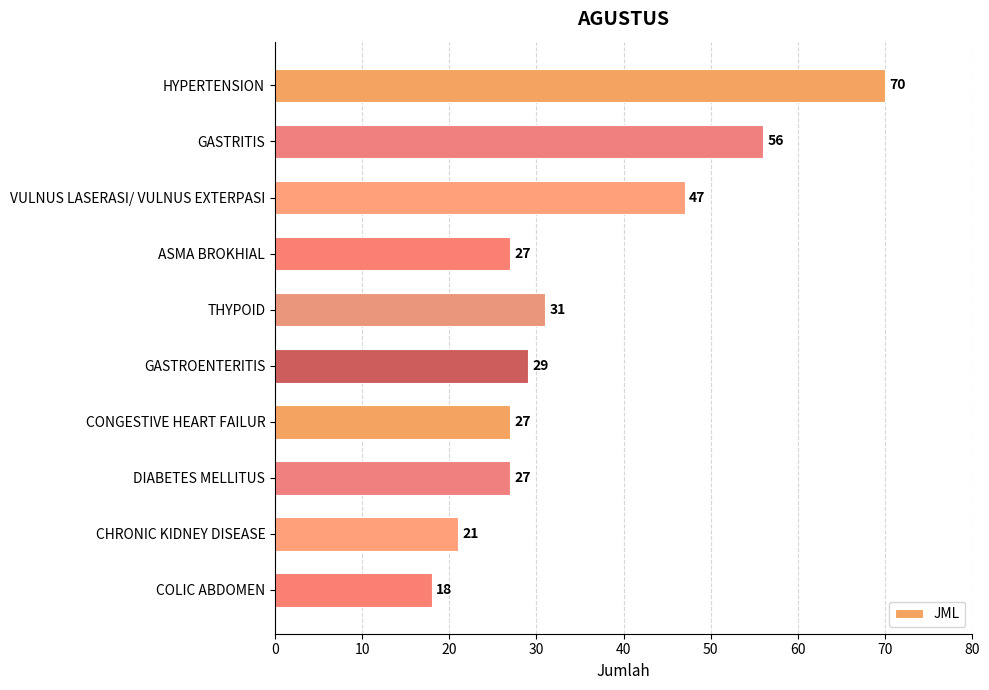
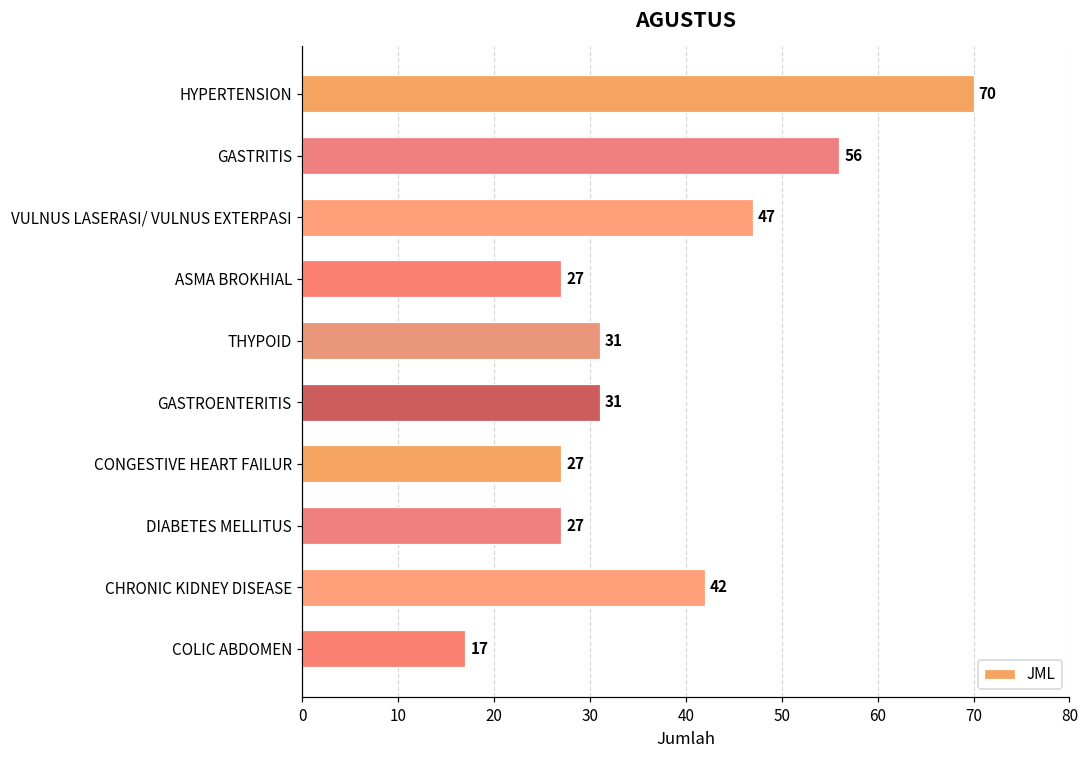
  {
    "HYPERTENSION": 70,
    "GASTRITIS": 56,
    "VULNUS LASERASI/ VULNUS EXTERPASI": 47,
    "ASMA BROKHIAL": 27,
    "THYPOID": 31,
-   "GASTROENTERITIS": 29,
+   "GASTROENTERITIS": 31,
    "CONGESTIVE HEART FAILUR": 27,
    "DIABETES MELLITUS": 27,
-   "CHRONIC KIDNEY DISEASE": 21,
-   "COLIC ABDOMEN": 18
+   "CHRONIC KIDNEY DISEASE": 42,
+   "COLIC ABDOMEN": 17
  }
